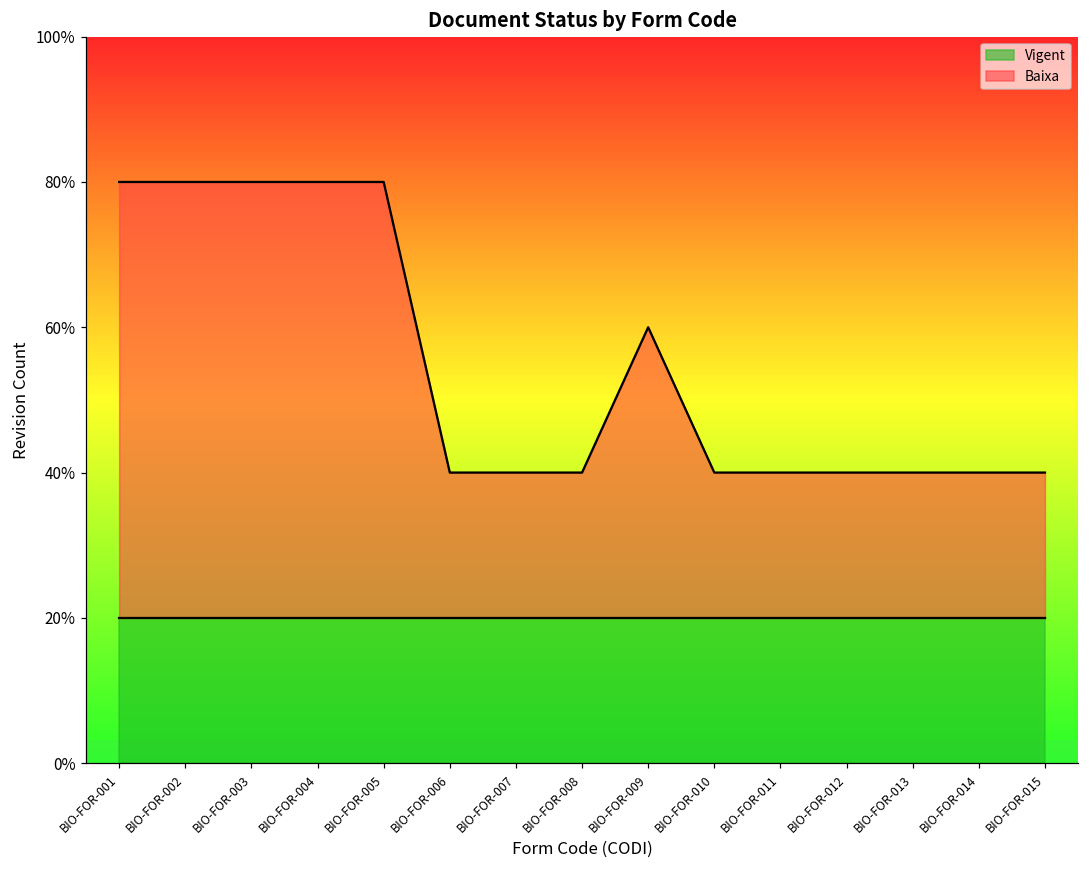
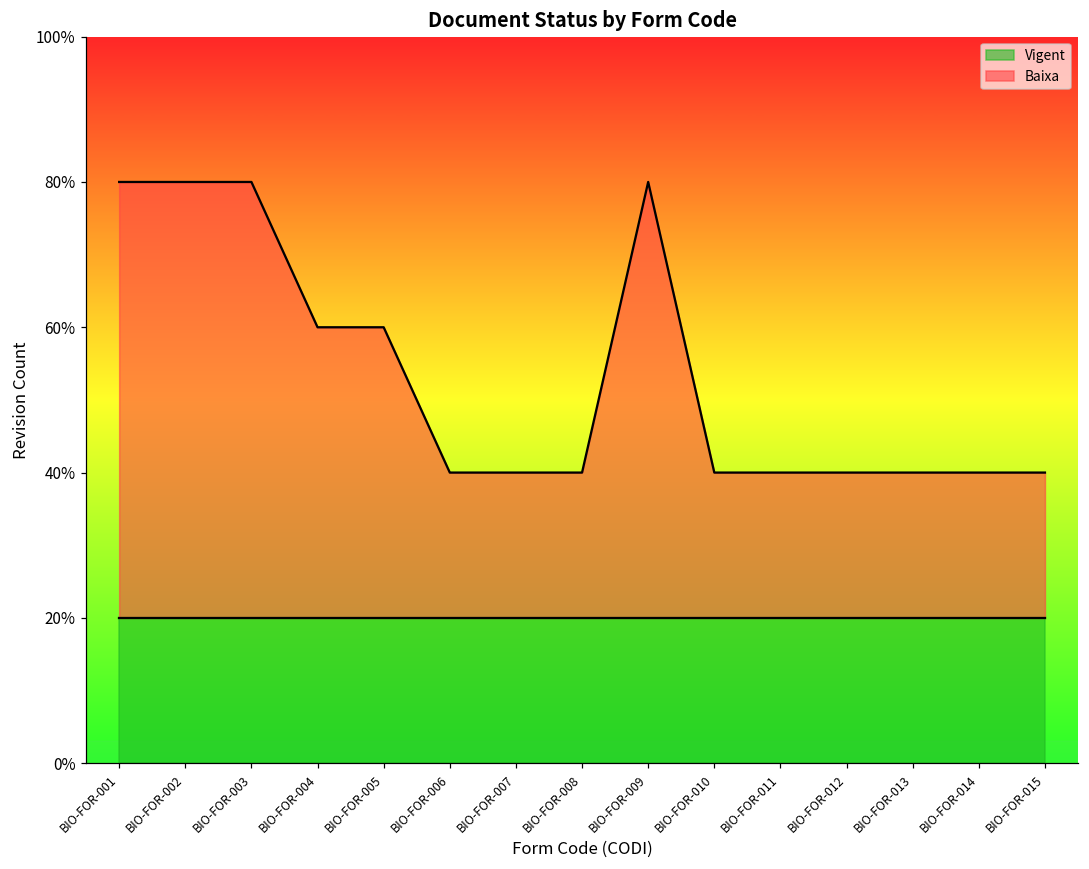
  {
    "Vigent": {
      "BIO-FOR-001": "20%",
      "BIO-FOR-002": "20%",
      "BIO-FOR-003": "20%",
      "BIO-FOR-004": "20%",
      "BIO-FOR-005": "20%",
      "BIO-FOR-006": "20%",
      "BIO-FOR-007": "20%",
      "BIO-FOR-008": "20%",
      "BIO-FOR-009": "20%",
      "BIO-FOR-010": "20%",
      "BIO-FOR-011": "20%",
      "BIO-FOR-012": "20%",
      "BIO-FOR-013": "20%",
      "BIO-FOR-014": "20%",
      "BIO-FOR-015": "20%"
    },
    "Baixa": {
      "BIO-FOR-001": "80%",
      "BIO-FOR-002": "80%",
      "BIO-FOR-003": "80%",
-     "BIO-FOR-004": "80%",
-     "BIO-FOR-005": "80%",
+     "BIO-FOR-004": "60%",
+     "BIO-FOR-005": "60%",
      "BIO-FOR-006": "40%",
      "BIO-FOR-007": "40%",
      "BIO-FOR-008": "40%",
-     "BIO-FOR-009": "60%",
+     "BIO-FOR-009": "80%",
      "BIO-FOR-010": "40%",
      "BIO-FOR-011": "40%",
      "BIO-FOR-012": "40%",
      "BIO-FOR-013": "40%",
      "BIO-FOR-014": "40%",
      "BIO-FOR-015": "40%"
    }
  }
